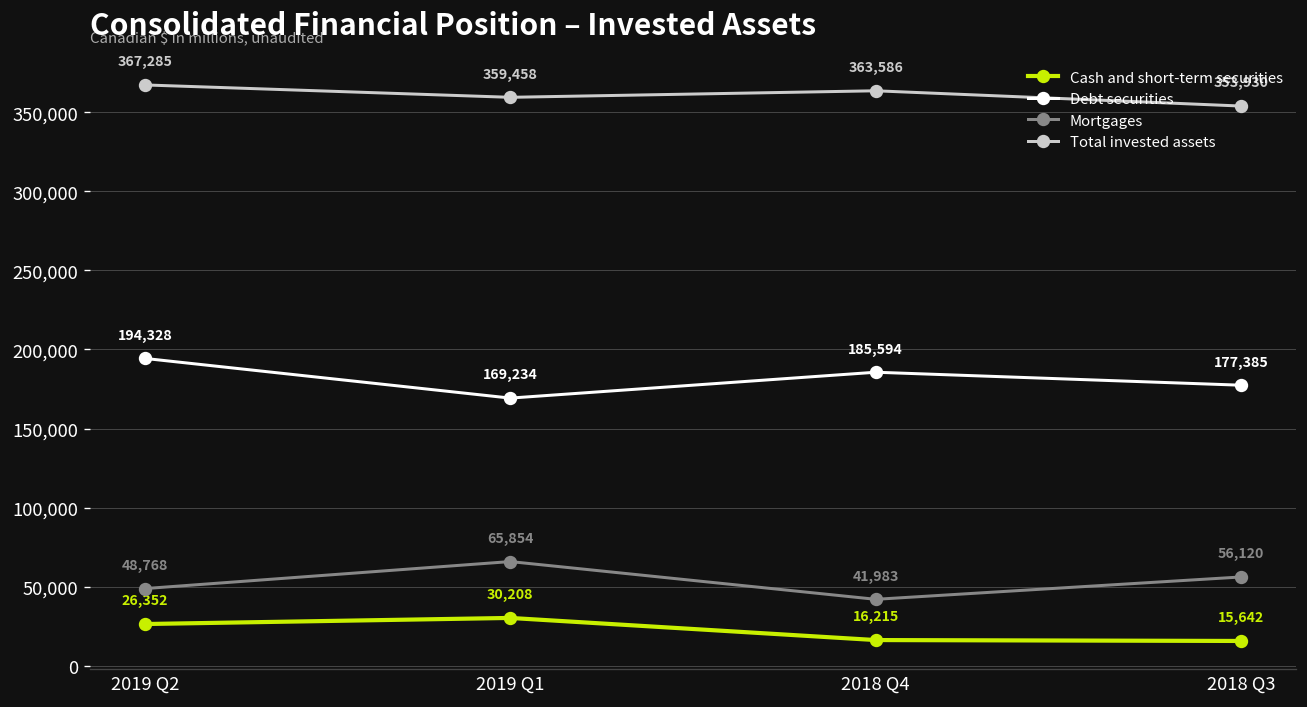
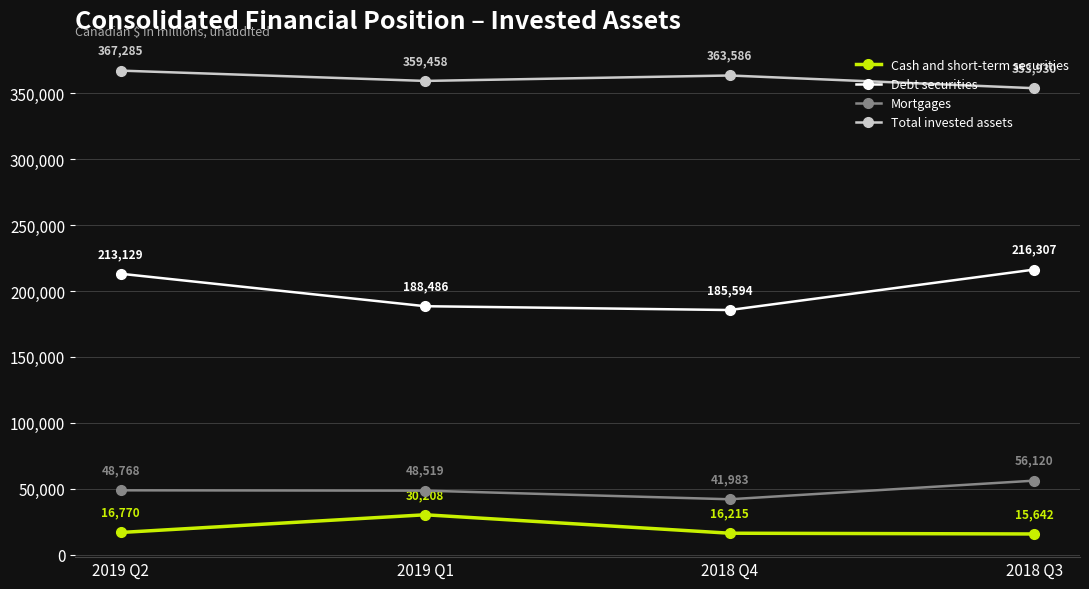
  {
    "Cash and short-term securities": {
-     "2019 Q2": "26,352",
+     "2019 Q2": "16,770",
      "2018 Q4": "16,215",
      "2018 Q3": "15,642"
    },
    "Debt securities": {
-     "2019 Q2": "194,328",
-     "2019 Q1": "169,234",
+     "2019 Q2": "213,129",
+     "2019 Q1": "188,486",
      "2018 Q4": "185,594",
-     "2018 Q3": "177,385"
+     "2018 Q3": "216,307"
    },
    "Mortgages": {
      "2019 Q2": "48,768",
-     "2019 Q1": "65,854",
+     "2019 Q1": "48,519",
      "2018 Q4": "41,983",
      "2018 Q3": "56,120"
    },
    "Total invested assets": {
      "2019 Q2": "367,285",
      "2019 Q1": "359,458",
      "2018 Q4": "363,586",
      "2018 Q3": "353,930"
    }
  }
